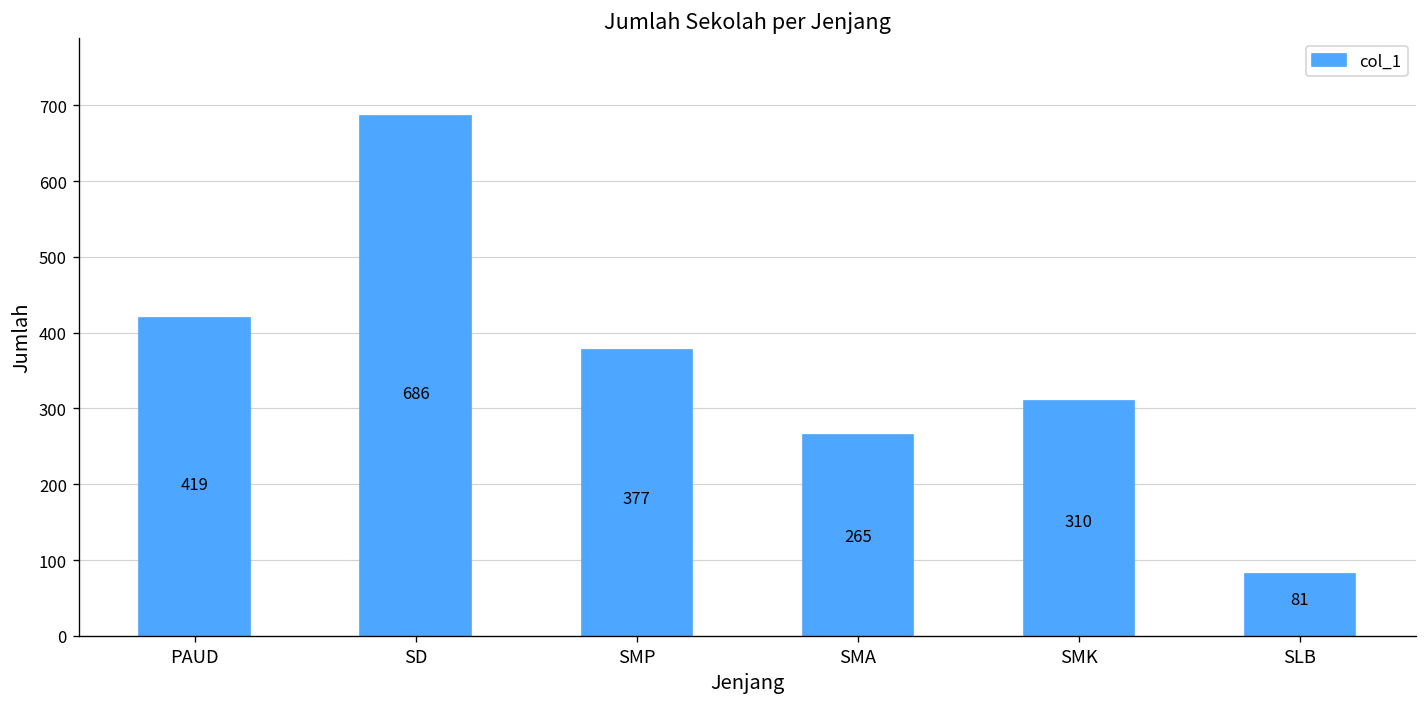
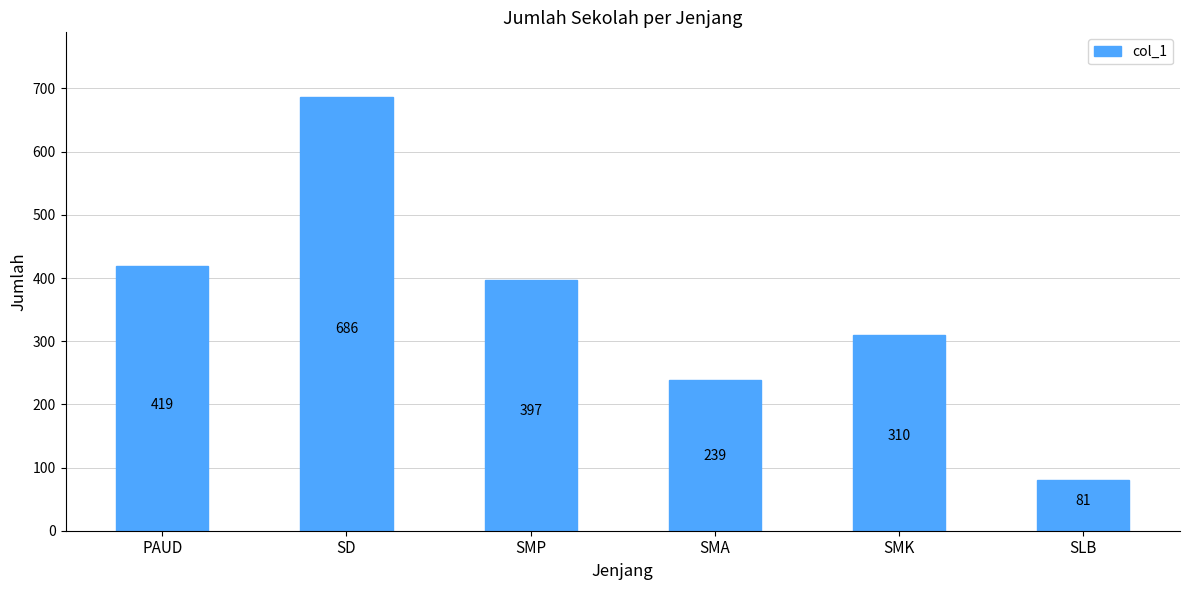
  {
    "PAUD": 419,
    "SD": 686,
-   "SMP": 377,
-   "SMA": 265,
+   "SMP": 397,
+   "SMA": 239,
    "SMK": 310,
    "SLB": 81
  }
